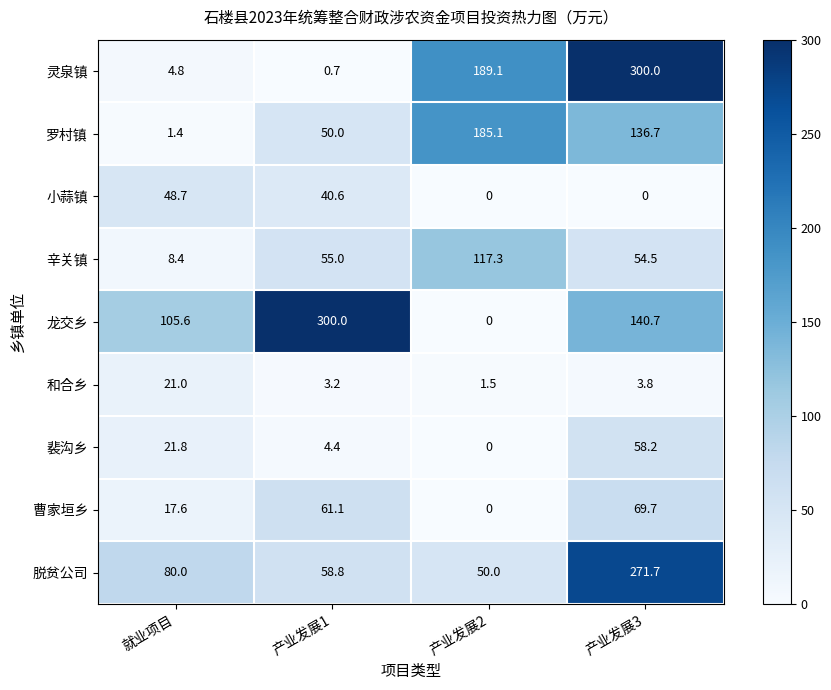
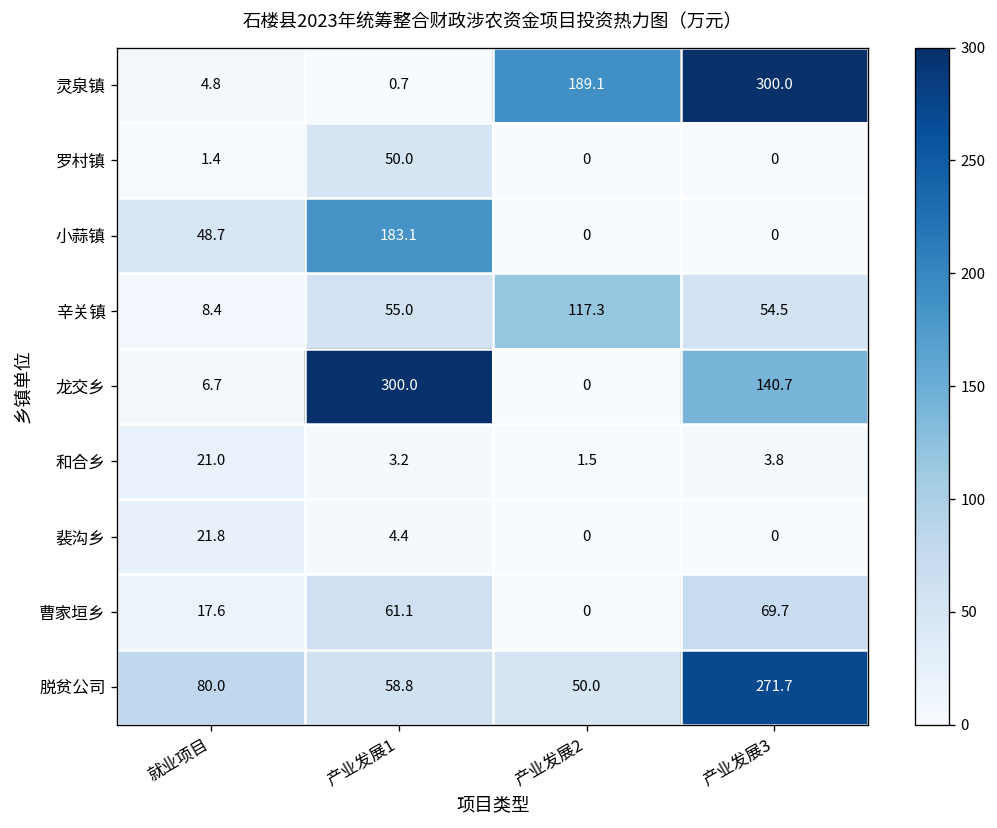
  {
    "灵泉镇": {
      "就业项目": 4.8,
      "产业发展1": 0.7,
      "产业发展2": 189.1,
      "产业发展3": 300.0
    },
    "罗村镇": {
      "就业项目": 1.4,
      "产业发展1": 50.0,
-     "产业发展2": 185.1,
-     "产业发展3": 136.7
+     "产业发展2": 0,
+     "产业发展3": 0
    },
    "小蒜镇": {
      "就业项目": 48.7,
-     "产业发展1": 40.6,
+     "产业发展1": 183.1,
      "产业发展2": 0,
      "产业发展3": 0
    },
    "辛关镇": {
      "就业项目": 8.4,
      "产业发展1": 55.0,
      "产业发展2": 117.3,
      "产业发展3": 54.5
    },
    "龙交乡": {
-     "就业项目": 105.6,
+     "就业项目": 6.7,
      "产业发展1": 300.0,
      "产业发展2": 0,
      "产业发展3": 140.7
    },
    "和合乡": {
      "就业项目": 21.0,
      "产业发展1": 3.2,
      "产业发展2": 1.5,
      "产业发展3": 3.8
    },
    "裴沟乡": {
      "就业项目": 21.8,
      "产业发展1": 4.4,
      "产业发展2": 0,
-     "产业发展3": 58.2
+     "产业发展3": 0
    },
    "曹家垣乡": {
      "就业项目": 17.6,
      "产业发展1": 61.1,
      "产业发展2": 0,
      "产业发展3": 69.7
    },
    "脱贫公司": {
      "就业项目": 80.0,
      "产业发展1": 58.8,
      "产业发展2": 50.0,
      "产业发展3": 271.7
    }
  }
